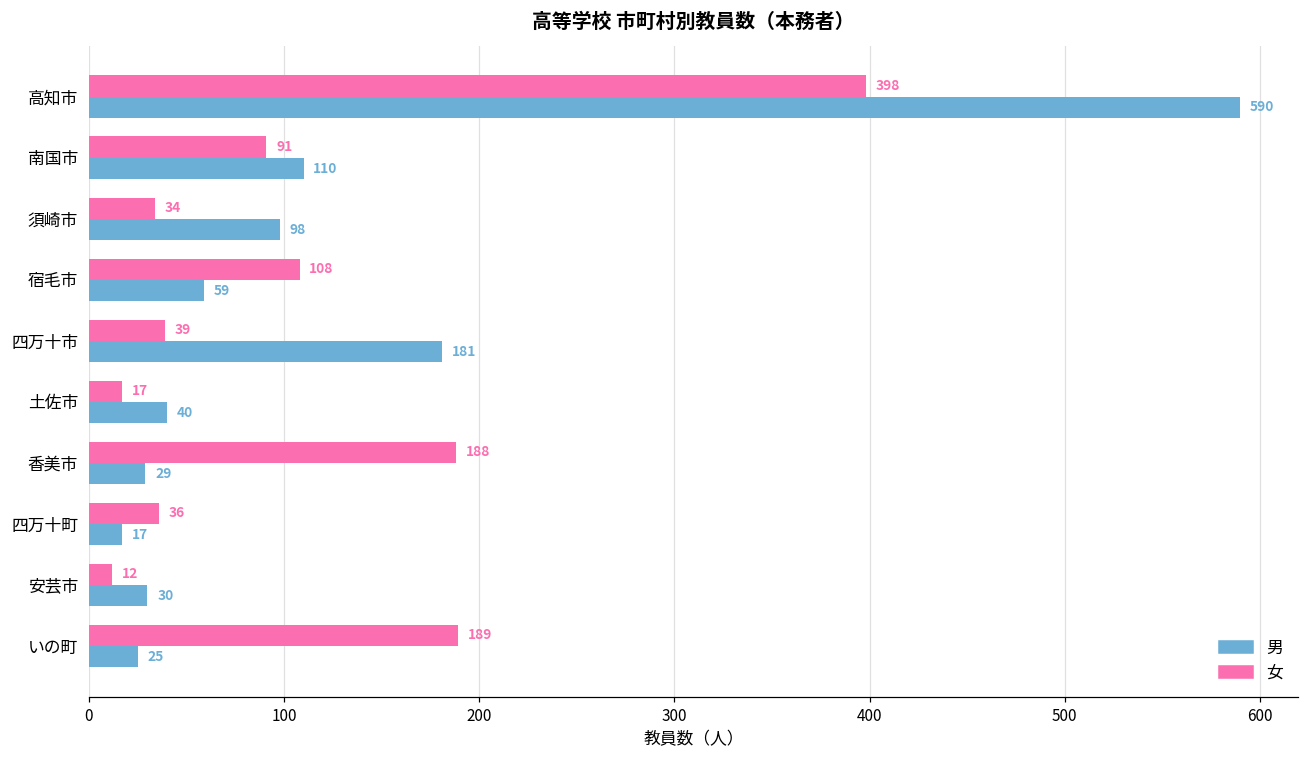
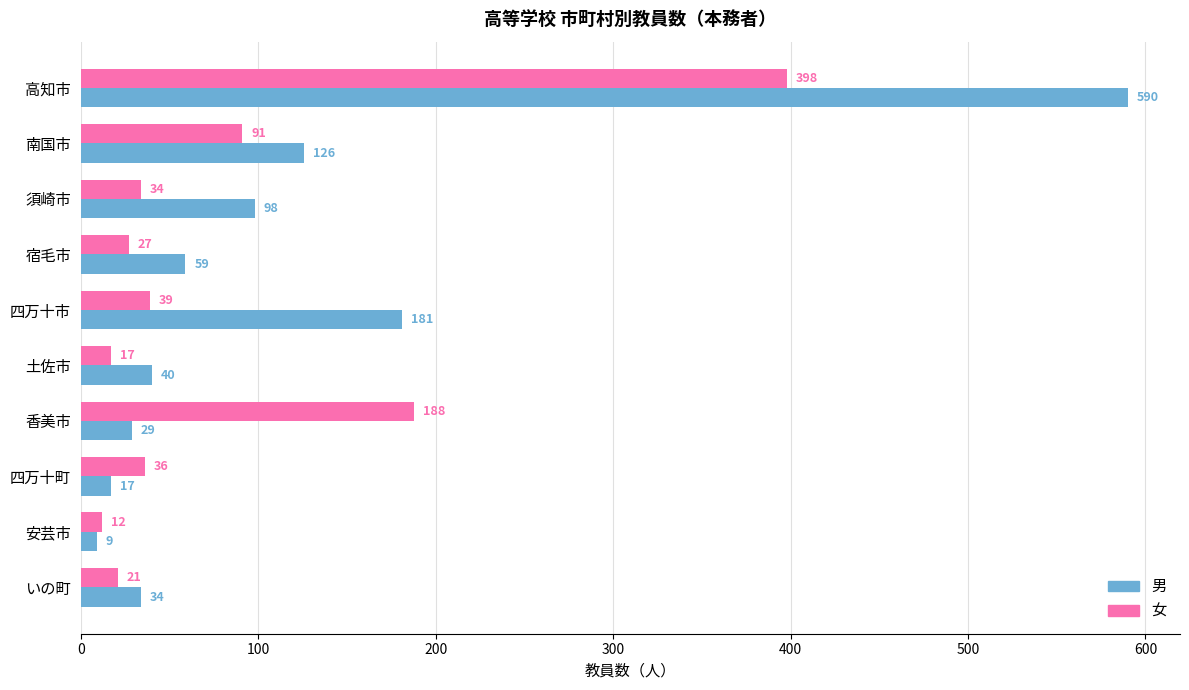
  {
    "男": {
      "高知市": 590,
-     "南国市": 110,
+     "南国市": 126,
      "須崎市": 98,
      "宿毛市": 59,
      "四万十市": 181,
      "土佐市": 40,
      "香美市": 29,
      "四万十町": 17,
-     "安芸市": 30,
-     "いの町": 25
+     "安芸市": 9,
+     "いの町": 34
    },
    "女": {
      "高知市": 398,
      "南国市": 91,
      "須崎市": 34,
-     "宿毛市": 108,
+     "宿毛市": 27,
      "四万十市": 39,
      "土佐市": 17,
      "香美市": 188,
      "四万十町": 36,
      "安芸市": 12,
-     "いの町": 189
+     "いの町": 21
    }
  }
